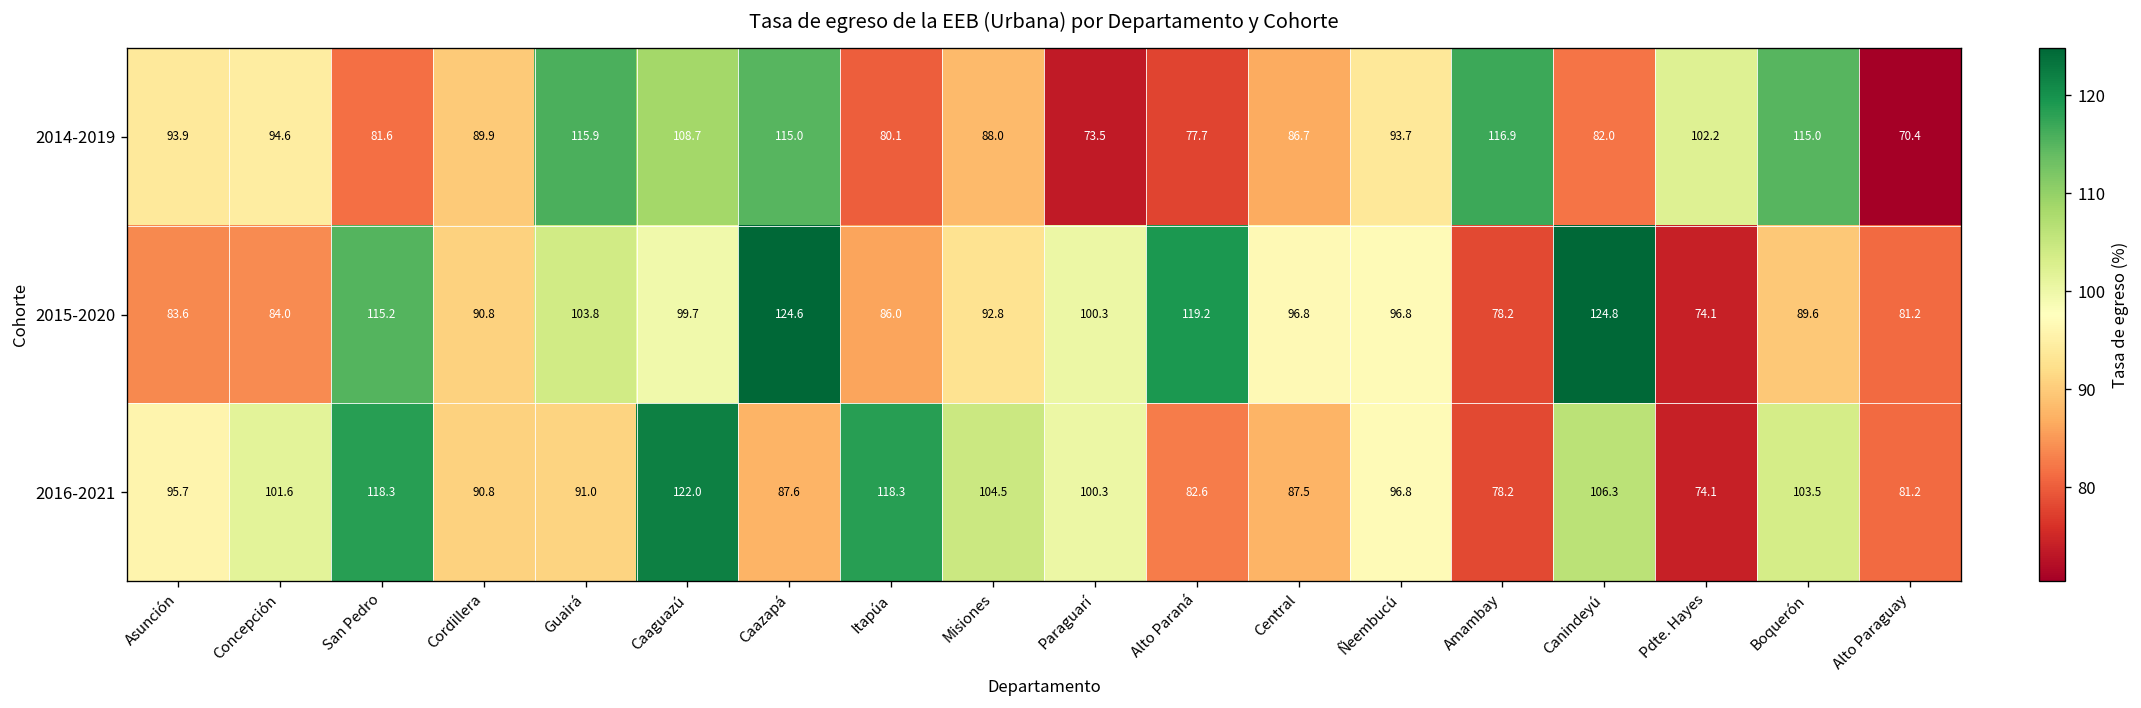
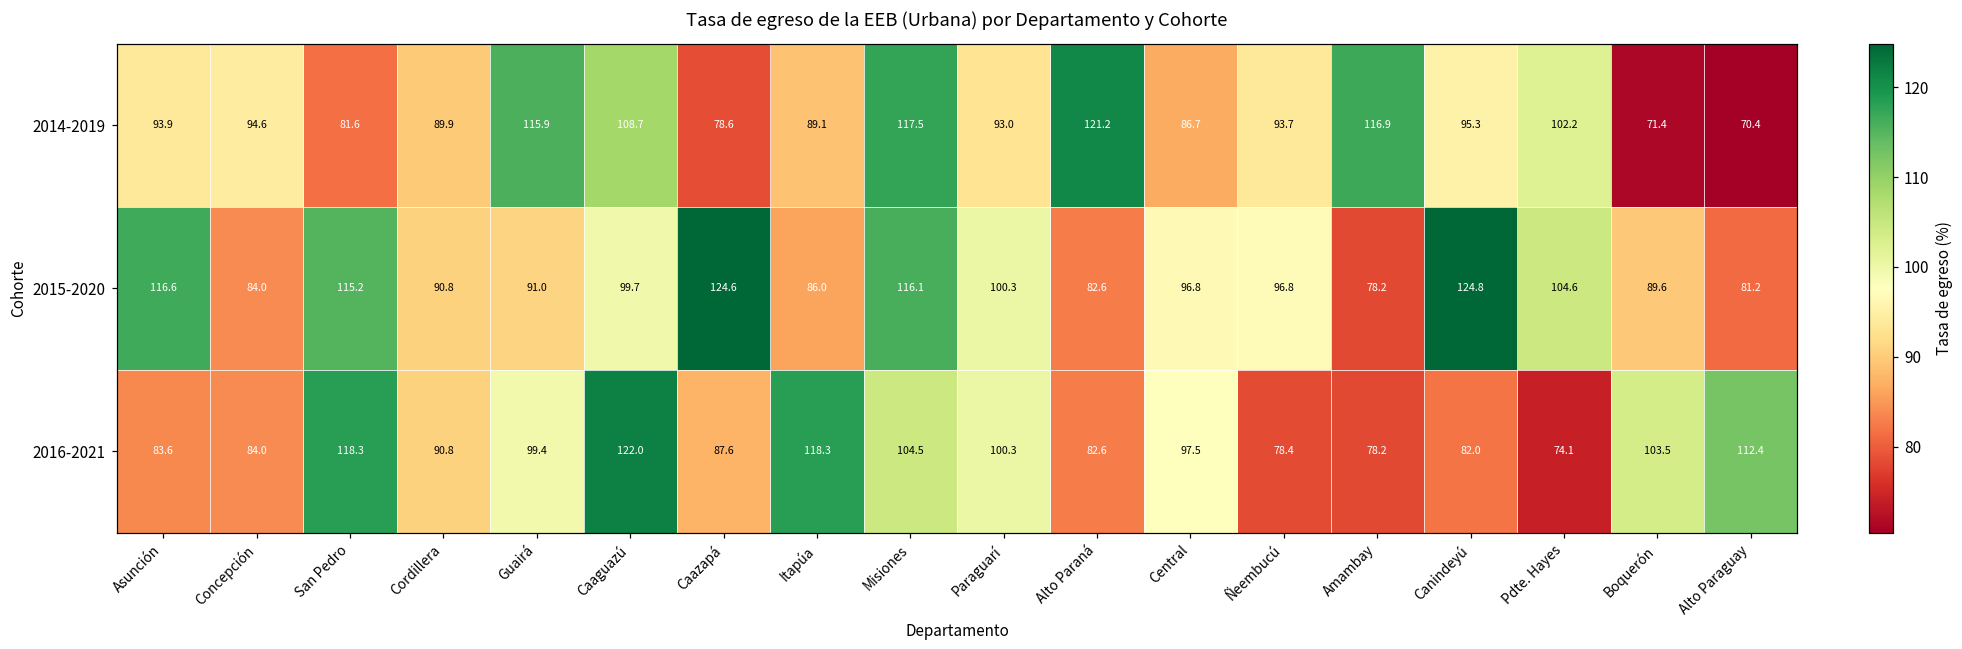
  {
    "2014-2019": {
      "Asunción": 93.9,
      "Concepción": 94.6,
      "San Pedro": 81.6,
      "Cordillera": 89.9,
      "Guairá": 115.9,
      "Caaguazú": 108.7,
-     "Caazapá": 115.0,
-     "Itapúa": 80.1,
-     "Misiones": 88.0,
-     "Paraguarí": 73.5,
-     "Alto Paraná": 77.7,
+     "Caazapá": 78.6,
+     "Itapúa": 89.1,
+     "Misiones": 117.5,
+     "Paraguarí": 93.0,
+     "Alto Paraná": 121.2,
      "Central": 86.7,
      "Ñeembucú": 93.7,
      "Amambay": 116.9,
-     "Canindeyú": 82.0,
+     "Canindeyú": 95.3,
      "Pdte. Hayes": 102.2,
-     "Boquerón": 115.0,
+     "Boquerón": 71.4,
      "Alto Paraguay": 70.4
    },
    "2015-2020": {
-     "Asunción": 83.6,
+     "Asunción": 116.6,
      "Concepción": 84.0,
      "San Pedro": 115.2,
      "Cordillera": 90.8,
-     "Guairá": 103.8,
+     "Guairá": 91.0,
      "Caaguazú": 99.7,
      "Caazapá": 124.6,
      "Itapúa": 86.0,
-     "Misiones": 92.8,
+     "Misiones": 116.1,
      "Paraguarí": 100.3,
-     "Alto Paraná": 119.2,
+     "Alto Paraná": 82.6,
      "Central": 96.8,
      "Ñeembucú": 96.8,
      "Amambay": 78.2,
      "Canindeyú": 124.8,
-     "Pdte. Hayes": 74.1,
+     "Pdte. Hayes": 104.6,
      "Boquerón": 89.6,
      "Alto Paraguay": 81.2
    },
    "2016-2021": {
-     "Asunción": 95.7,
-     "Concepción": 101.6,
+     "Asunción": 83.6,
+     "Concepción": 84.0,
      "San Pedro": 118.3,
      "Cordillera": 90.8,
-     "Guairá": 91.0,
+     "Guairá": 99.4,
      "Caaguazú": 122.0,
      "Caazapá": 87.6,
      "Itapúa": 118.3,
      "Misiones": 104.5,
      "Paraguarí": 100.3,
      "Alto Paraná": 82.6,
-     "Central": 87.5,
-     "Ñeembucú": 96.8,
+     "Central": 97.5,
+     "Ñeembucú": 78.4,
      "Amambay": 78.2,
-     "Canindeyú": 106.3,
+     "Canindeyú": 82.0,
      "Pdte. Hayes": 74.1,
      "Boquerón": 103.5,
-     "Alto Paraguay": 81.2
+     "Alto Paraguay": 112.4
    }
  }
